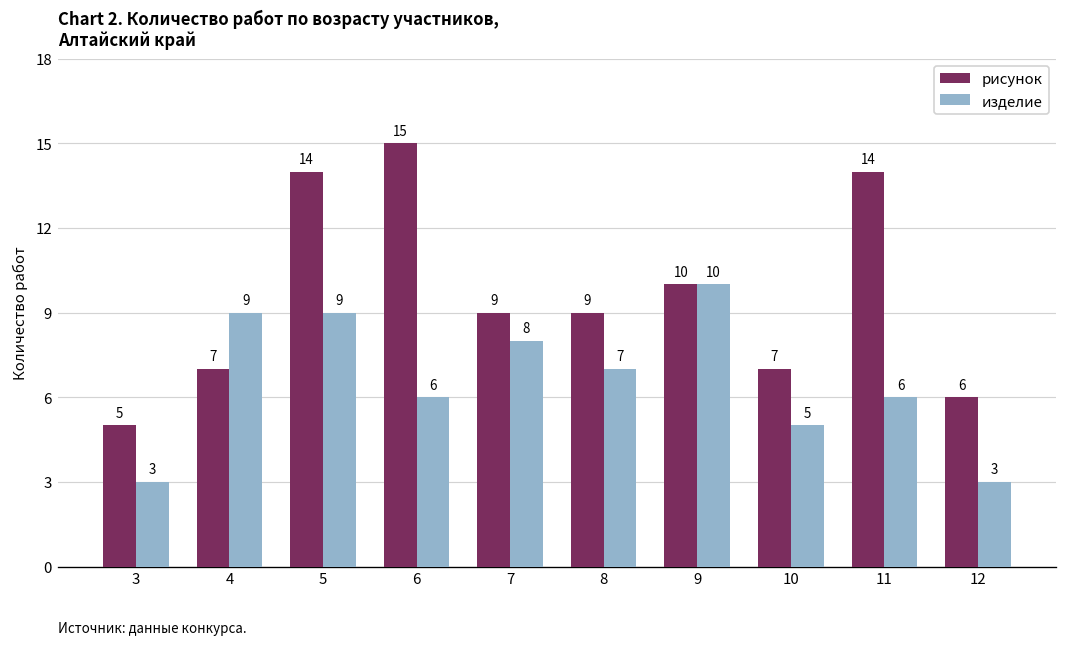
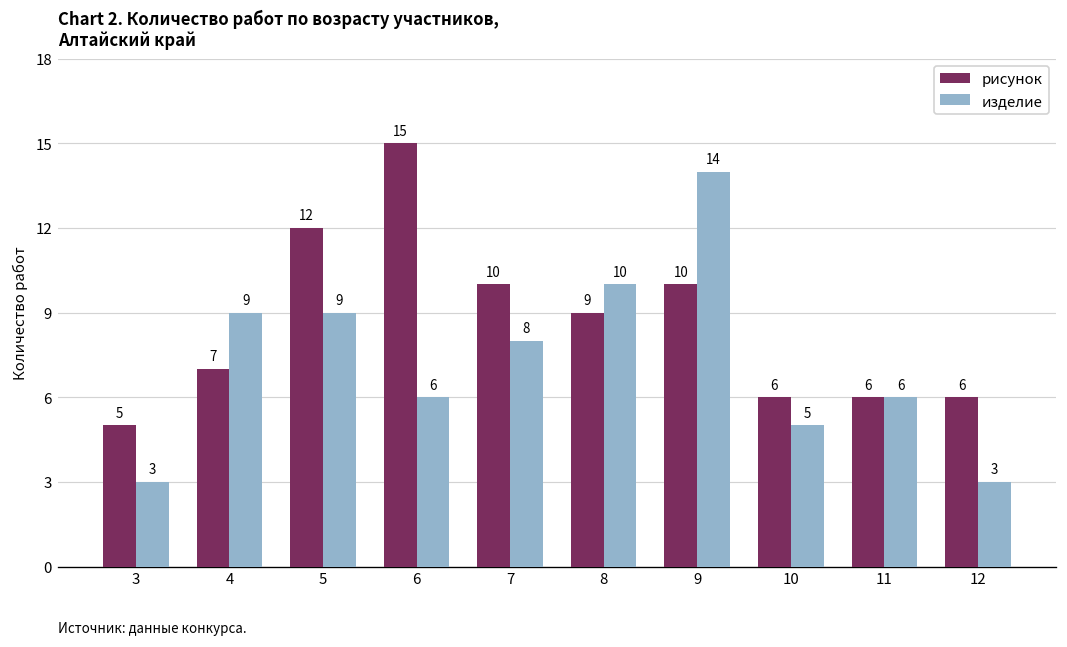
  {
    "рисунок": {
      "3": 5,
      "4": 7,
-     "5": 14,
+     "5": 12,
      "6": 15,
-     "7": 9,
+     "7": 10,
      "8": 9,
      "9": 10,
-     "10": 7,
-     "11": 14,
+     "10": 6,
+     "11": 6,
      "12": 6
    },
    "изделие": {
      "3": 3,
      "4": 9,
      "5": 9,
      "6": 6,
      "7": 8,
-     "8": 7,
-     "9": 10,
+     "8": 10,
+     "9": 14,
      "10": 5,
      "11": 6,
      "12": 3
    }
  }
